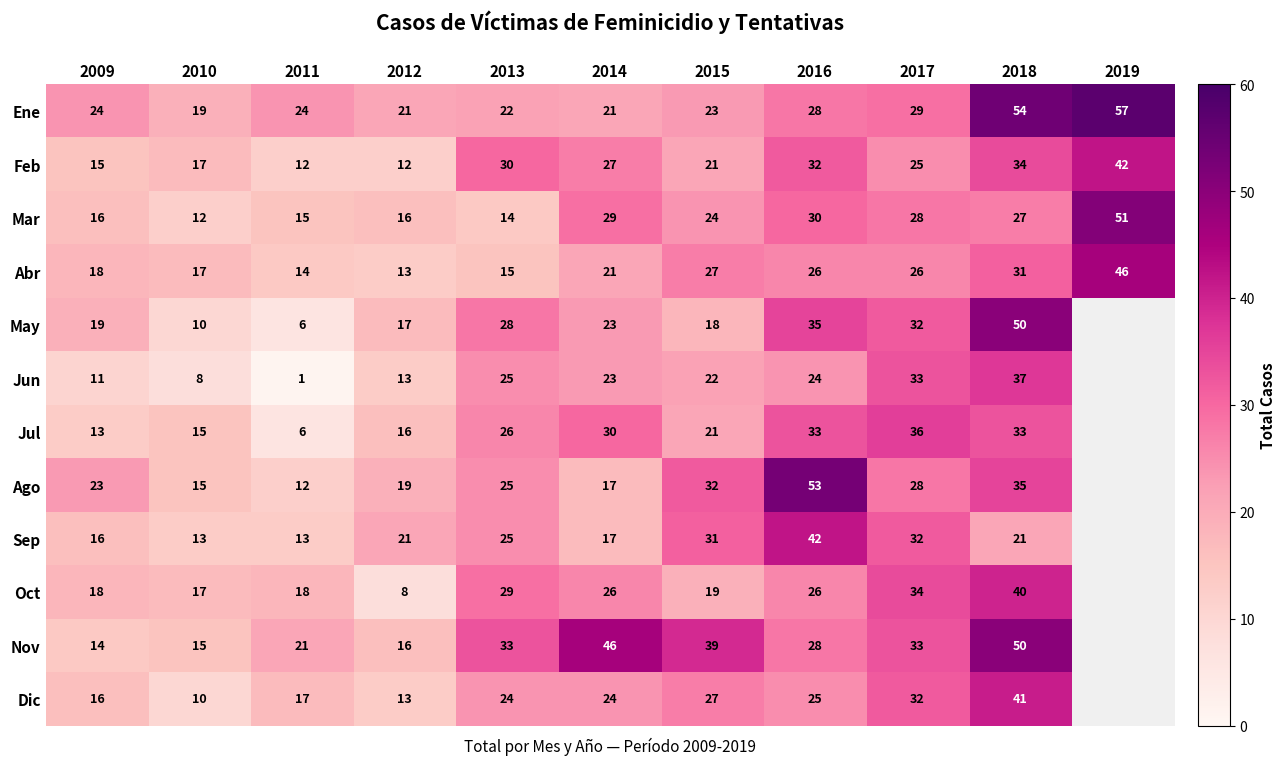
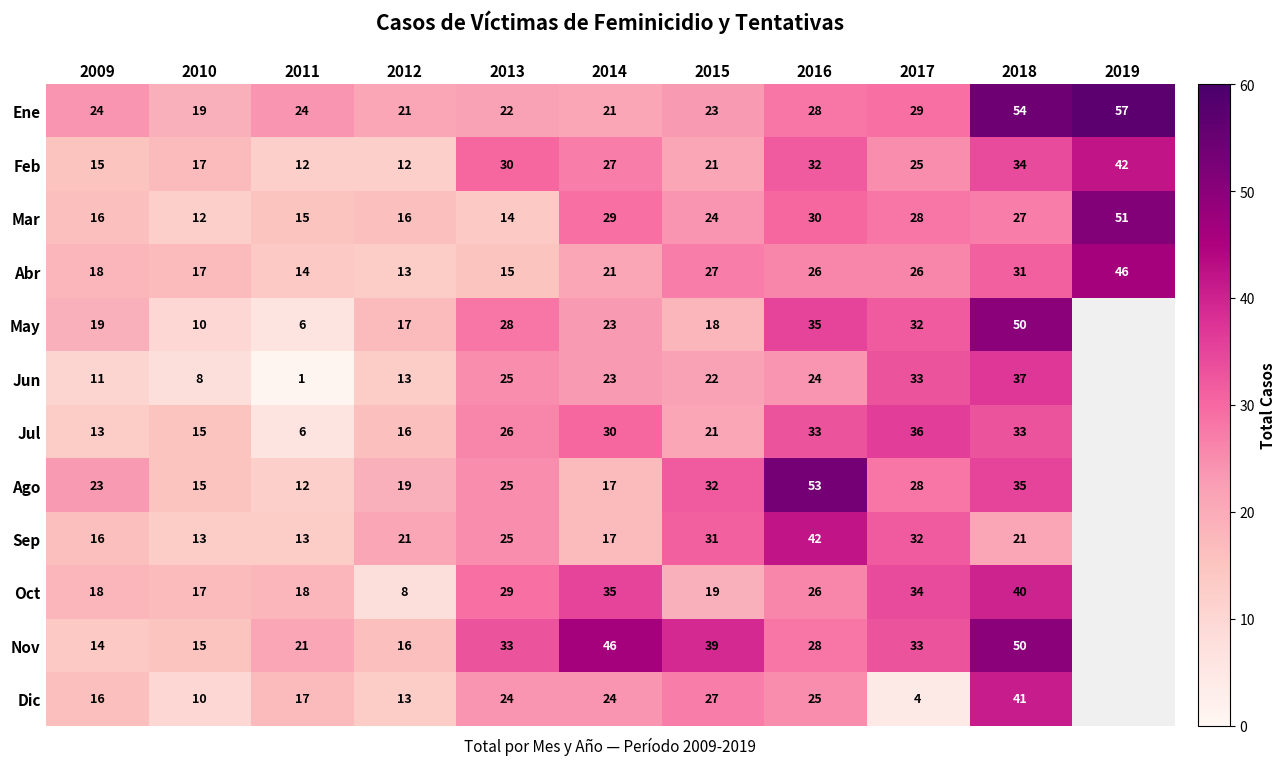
  {
    "Ene": {
      "2009": 24,
      "2010": 19,
      "2011": 24,
      "2012": 21,
      "2013": 22,
      "2014": 21,
      "2015": 23,
      "2016": 28,
      "2017": 29,
      "2018": 54,
      "2019": 57
    },
    "Feb": {
      "2009": 15,
      "2010": 17,
      "2011": 12,
      "2012": 12,
      "2013": 30,
      "2014": 27,
      "2015": 21,
      "2016": 32,
      "2017": 25,
      "2018": 34,
      "2019": 42
    },
    "Mar": {
      "2009": 16,
      "2010": 12,
      "2011": 15,
      "2012": 16,
      "2013": 14,
      "2014": 29,
      "2015": 24,
      "2016": 30,
      "2017": 28,
      "2018": 27,
      "2019": 51
    },
    "Abr": {
      "2009": 18,
      "2010": 17,
      "2011": 14,
      "2012": 13,
      "2013": 15,
      "2014": 21,
      "2015": 27,
      "2016": 26,
      "2017": 26,
      "2018": 31,
      "2019": 46
    },
    "May": {
      "2009": 19,
      "2010": 10,
      "2011": 6,
      "2012": 17,
      "2013": 28,
      "2014": 23,
      "2015": 18,
      "2016": 35,
      "2017": 32,
      "2018": 50
    },
    "Jun": {
      "2009": 11,
      "2010": 8,
      "2011": 1,
      "2012": 13,
      "2013": 25,
      "2014": 23,
      "2015": 22,
      "2016": 24,
      "2017": 33,
      "2018": 37
    },
    "Jul": {
      "2009": 13,
      "2010": 15,
      "2011": 6,
      "2012": 16,
      "2013": 26,
      "2014": 30,
      "2015": 21,
      "2016": 33,
      "2017": 36,
      "2018": 33
    },
    "Ago": {
      "2009": 23,
      "2010": 15,
      "2011": 12,
      "2012": 19,
      "2013": 25,
      "2014": 17,
      "2015": 32,
      "2016": 53,
      "2017": 28,
      "2018": 35
    },
    "Sep": {
      "2009": 16,
      "2010": 13,
      "2011": 13,
      "2012": 21,
      "2013": 25,
      "2014": 17,
      "2015": 31,
      "2016": 42,
      "2017": 32,
      "2018": 21
    },
    "Oct": {
      "2009": 18,
      "2010": 17,
      "2011": 18,
      "2012": 8,
      "2013": 29,
-     "2014": 26,
+     "2014": 35,
      "2015": 19,
      "2016": 26,
      "2017": 34,
      "2018": 40
    },
    "Nov": {
      "2009": 14,
      "2010": 15,
      "2011": 21,
      "2012": 16,
      "2013": 33,
      "2014": 46,
      "2015": 39,
      "2016": 28,
      "2017": 33,
      "2018": 50
    },
    "Dic": {
      "2009": 16,
      "2010": 10,
      "2011": 17,
      "2012": 13,
      "2013": 24,
      "2014": 24,
      "2015": 27,
      "2016": 25,
-     "2017": 32,
+     "2017": 4,
      "2018": 41
    }
  }
